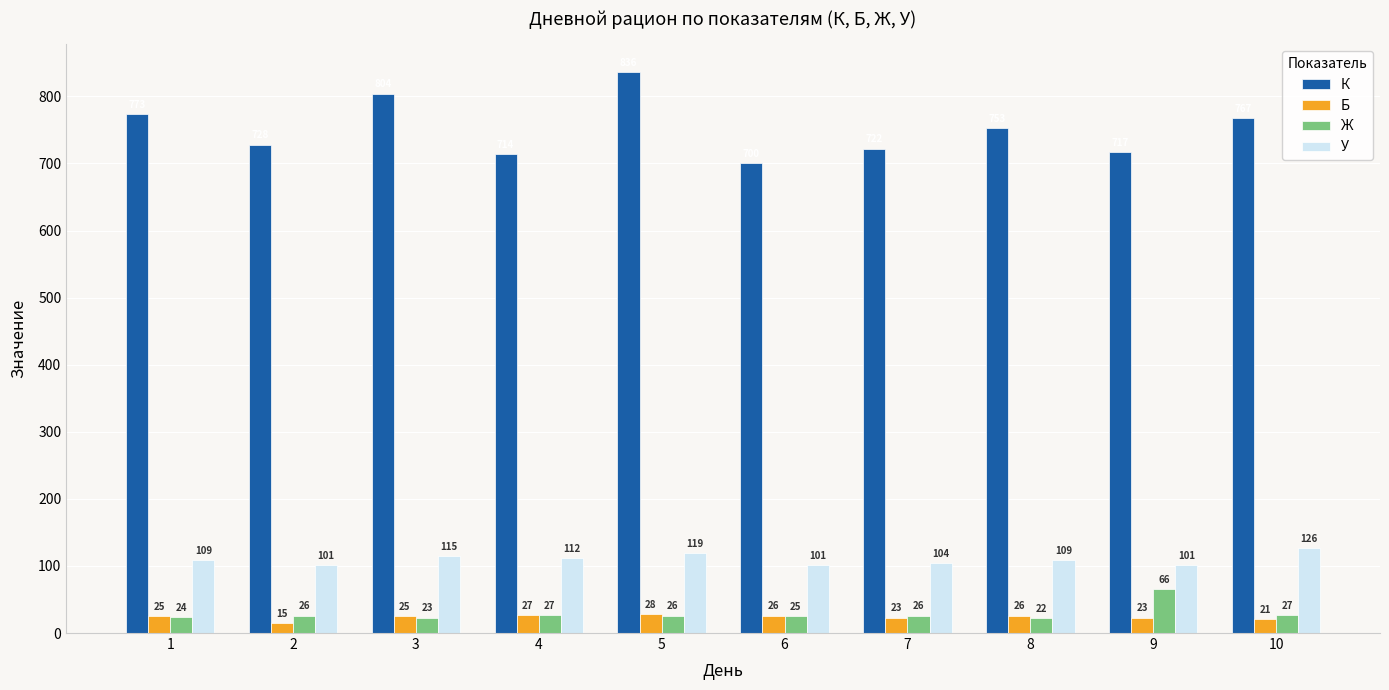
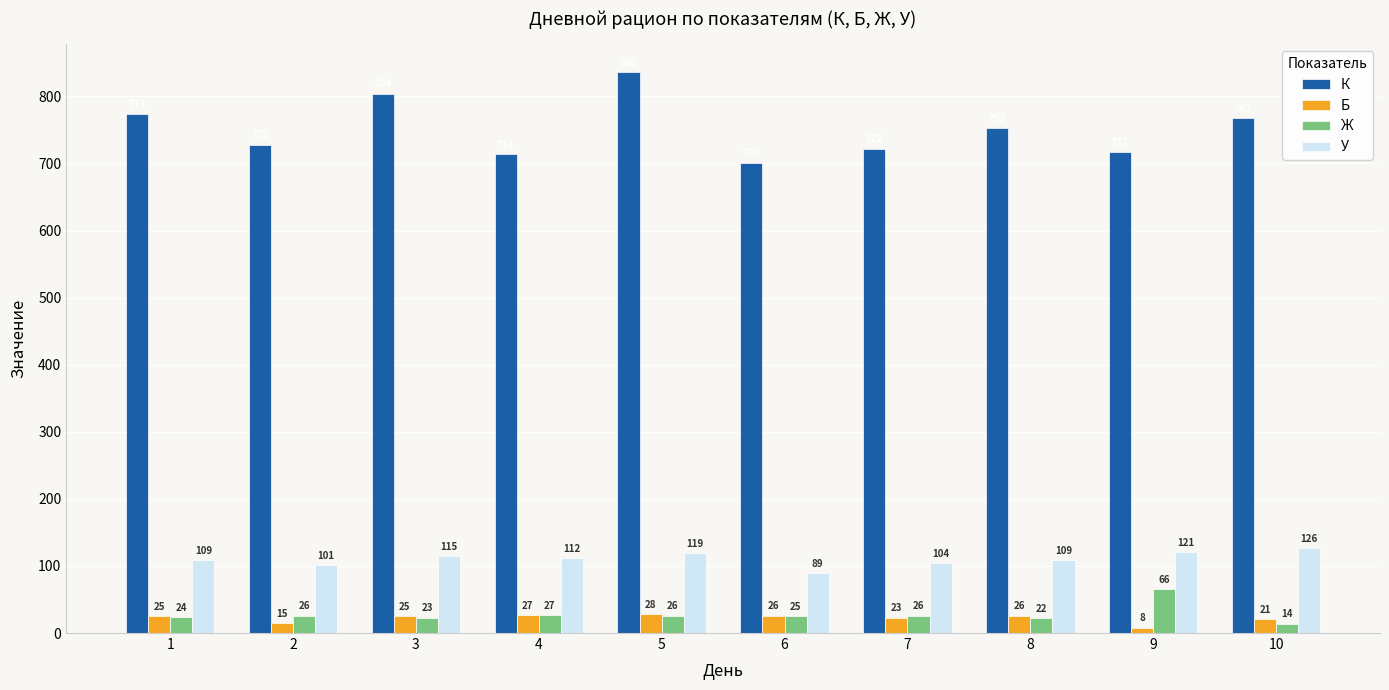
  {
    "К": {
      "1": 770,
      "2": 730,
      "3": 800,
      "4": 710,
      "5": 840,
      "6": 700,
      "7": 720,
      "8": 750,
      "9": 720,
      "10": 770
    },
    "Б": {
      "1": 25,
      "2": 15,
      "3": 25,
      "4": 27,
      "5": 28,
      "6": 26,
      "7": 23,
      "8": 26,
-     "9": 23,
+     "9": 8,
      "10": 21
    },
    "Ж": {
      "1": 24,
      "2": 26,
      "3": 23,
      "4": 27,
      "5": 26,
      "6": 25,
      "7": 26,
      "8": 22,
      "9": 66,
-     "10": 27
+     "10": 14
    },
    "У": {
      "1": 109,
      "2": 101,
      "3": 115,
      "4": 112,
      "5": 119,
-     "6": 101,
+     "6": 89,
      "7": 104,
      "8": 109,
-     "9": 101,
+     "9": 121,
      "10": 126
    }
  }
